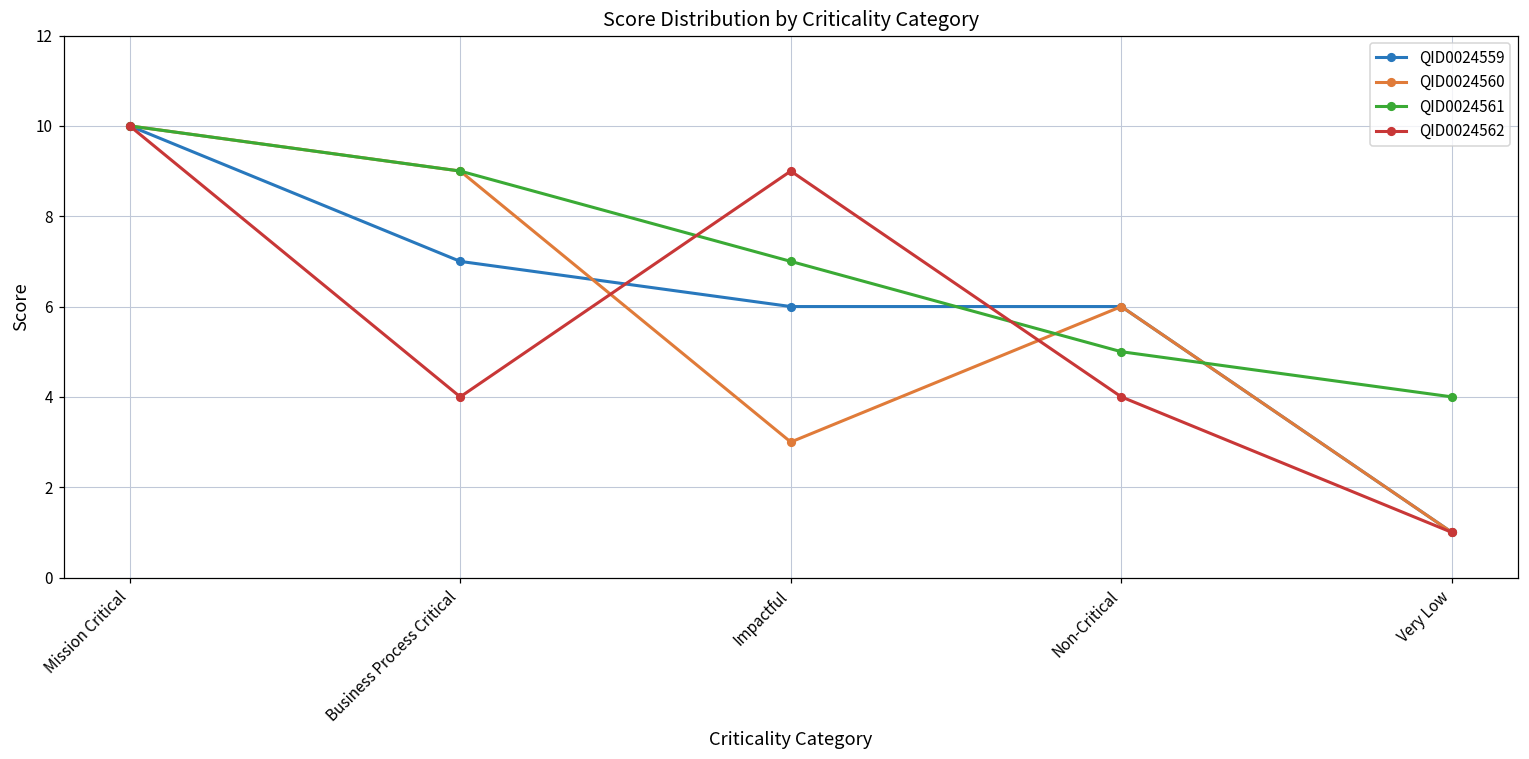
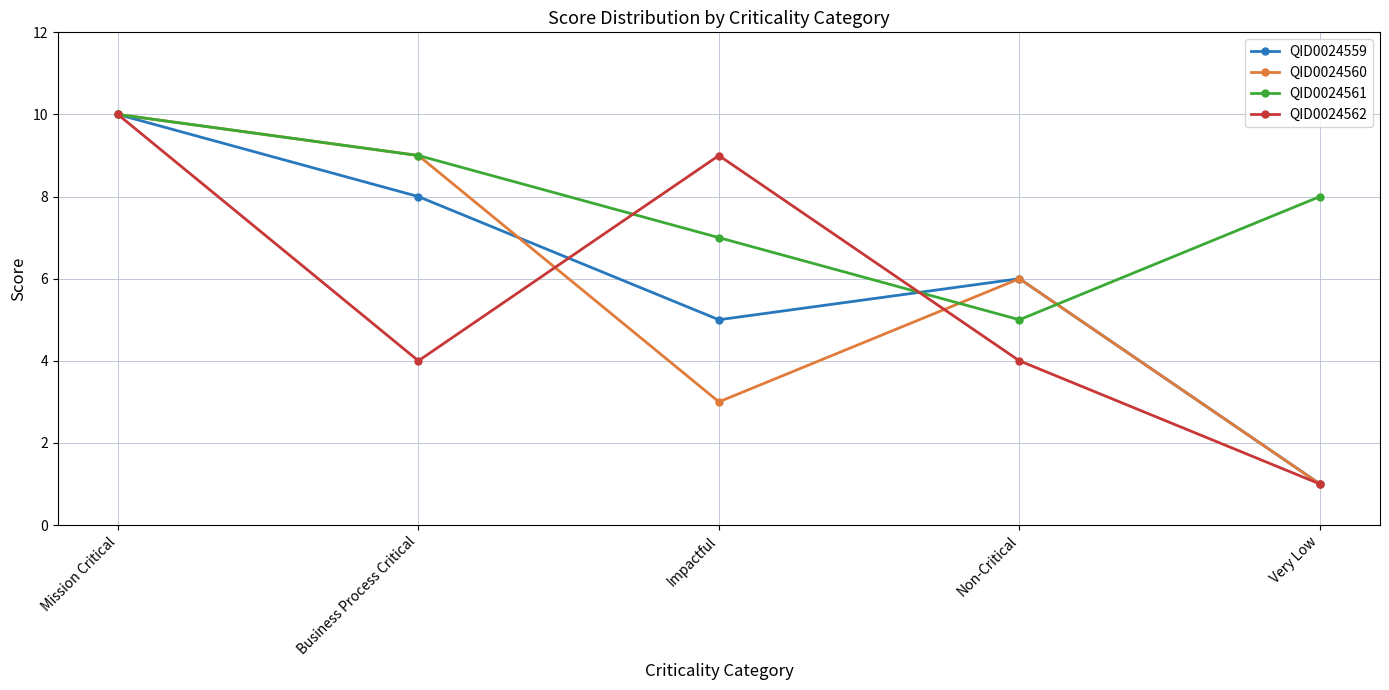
  {
    "QID0024559": {
-     "Business Process Critical": 7,
-     "Impactful": 6
+     "Business Process Critical": 8,
+     "Impactful": 5
    },
    "QID0024560": {
      "Impactful": 3
    },
    "QID0024561": {
      "Impactful": 7,
      "Non-Critical": 5,
-     "Very Low": 4
+     "Very Low": 8
    },
    "QID0024562": {
      "Business Process Critical": 4,
      "Impactful": 9,
      "Non-Critical": 4
    }
  }
